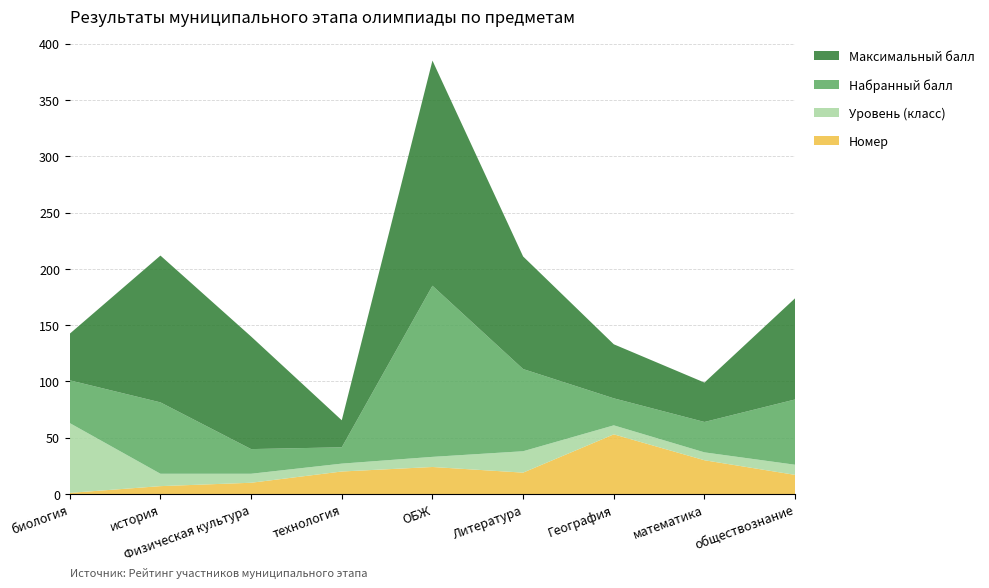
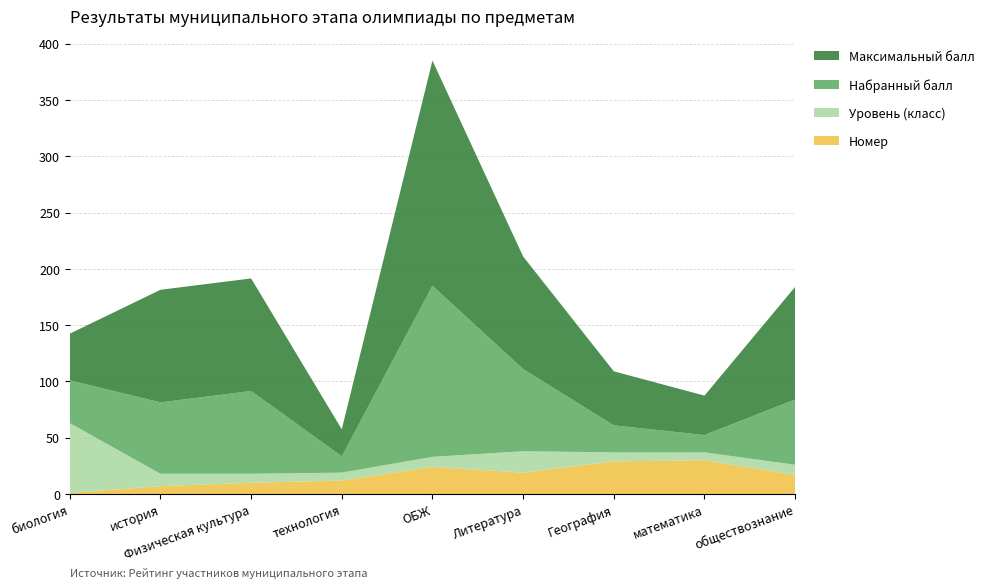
  {
    "Номер": {
      "история": 7,
      "Физическая культура": 10,
-     "технология": 20,
+     "технология": 12,
      "ОБЖ": 24,
      "Литература": 19,
-     "География": 53,
+     "География": 29,
      "математика": 30,
      "обществознание": 17
    },
    "Уровень (класс)": {
      "биология": 62,
      "история": 11,
      "Физическая культура": 8,
      "технология": 7,
      "ОБЖ": 9,
      "Литература": 19,
      "География": 8,
      "математика": 7,
      "обществознание": 9
    },
    "Набранный балл": {
      "биология": 38,
      "история": 63,
-     "Физическая культура": 22,
+     "Физическая культура": 74,
      "технология": 15,
      "ОБЖ": 152,
      "Литература": 73,
      "География": 24,
-     "математика": 27,
+     "математика": 15,
      "обществознание": 58
    },
    "Максимальный балл": {
      "биология": 41,
-     "история": 130,
+     "история": 100,
      "Физическая культура": 100,
      "технология": 24,
      "ОБЖ": 200,
      "Литература": 100,
      "География": 48,
      "математика": 35,
-     "обществознание": 90
+     "обществознание": 100
    }
  }
